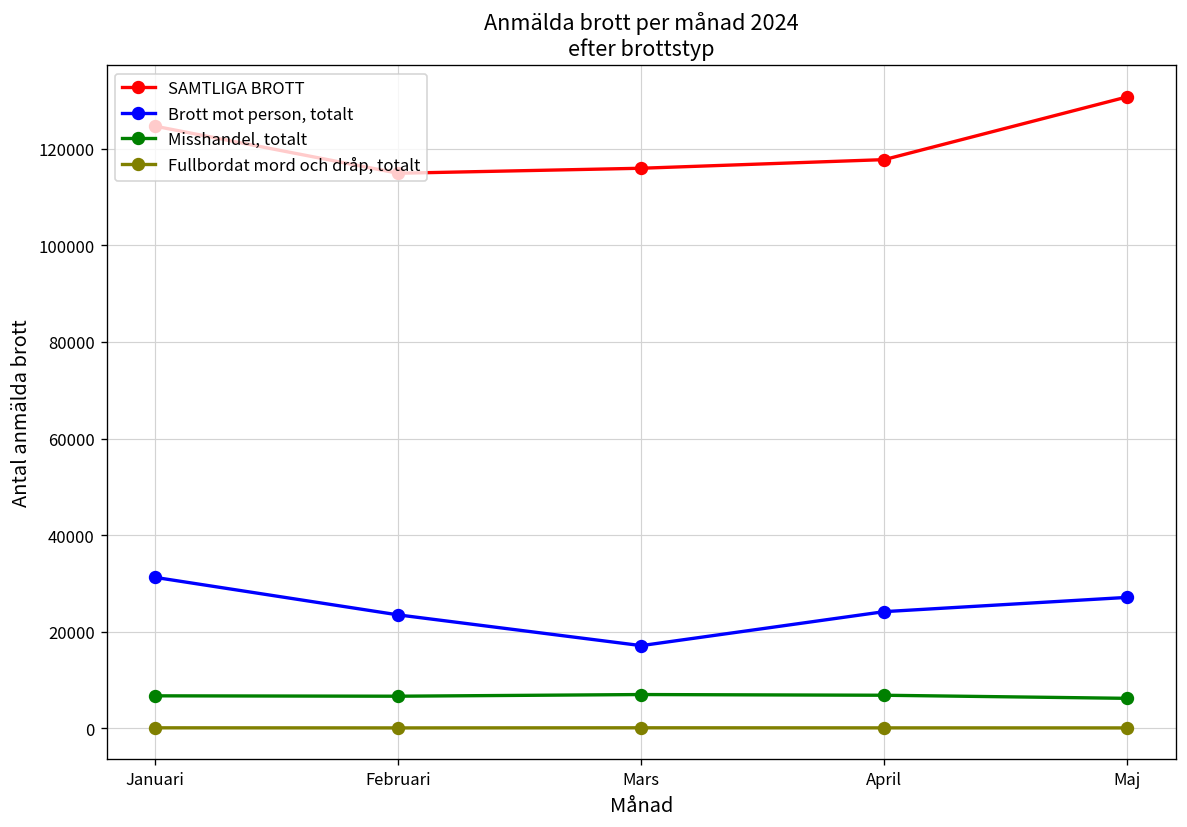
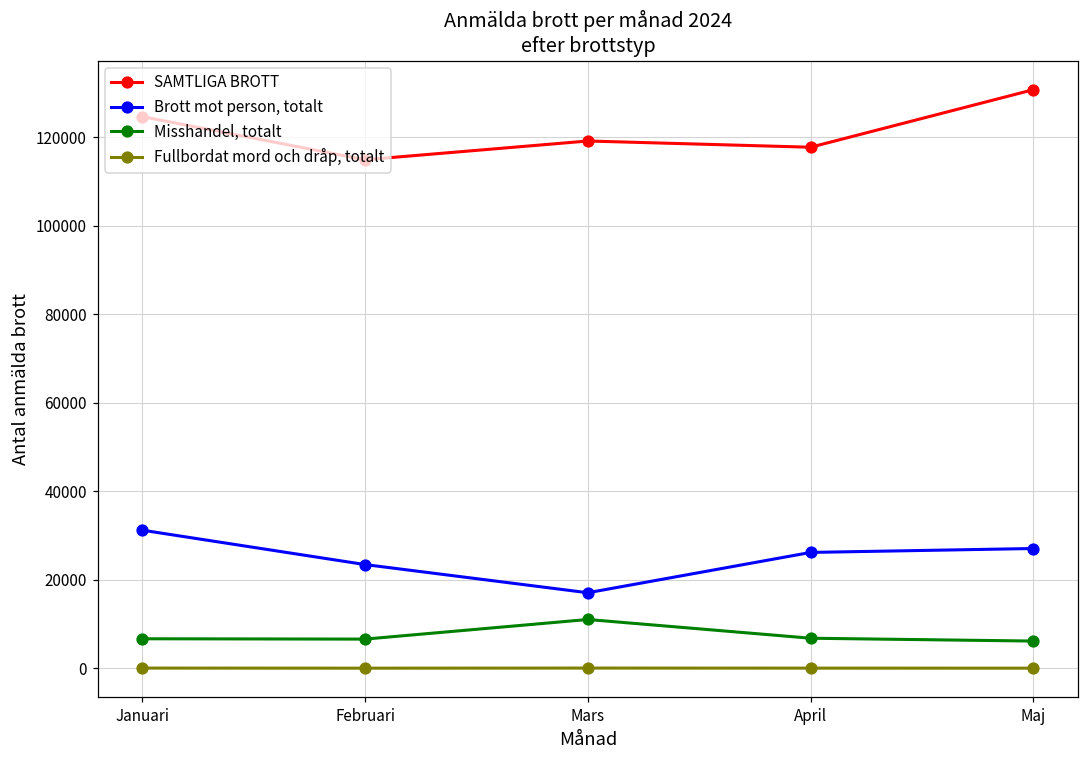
  {
    "SAMTLIGA BROTT": {
-     "Mars": 116000,
+     "Mars": 119000,
      "April": 118000,
      "Maj": 131000
    },
    "Brott mot person, totalt": {
      "Januari": 31000,
      "Februari": 23000,
      "Mars": 17000,
-     "April": 24000,
+     "April": 26000,
      "Maj": 27000
    },
    "Misshandel, totalt": {
      "Januari": 7000,
      "Februari": 7000,
-     "Mars": 7000,
+     "Mars": 11000,
      "April": 7000,
      "Maj": 6000
    },
    "Fullbordat mord och dråp, totalt": {
      "Januari": 0,
      "Februari": 0,
      "Mars": 0,
      "April": 0,
      "Maj": 0
    }
  }
